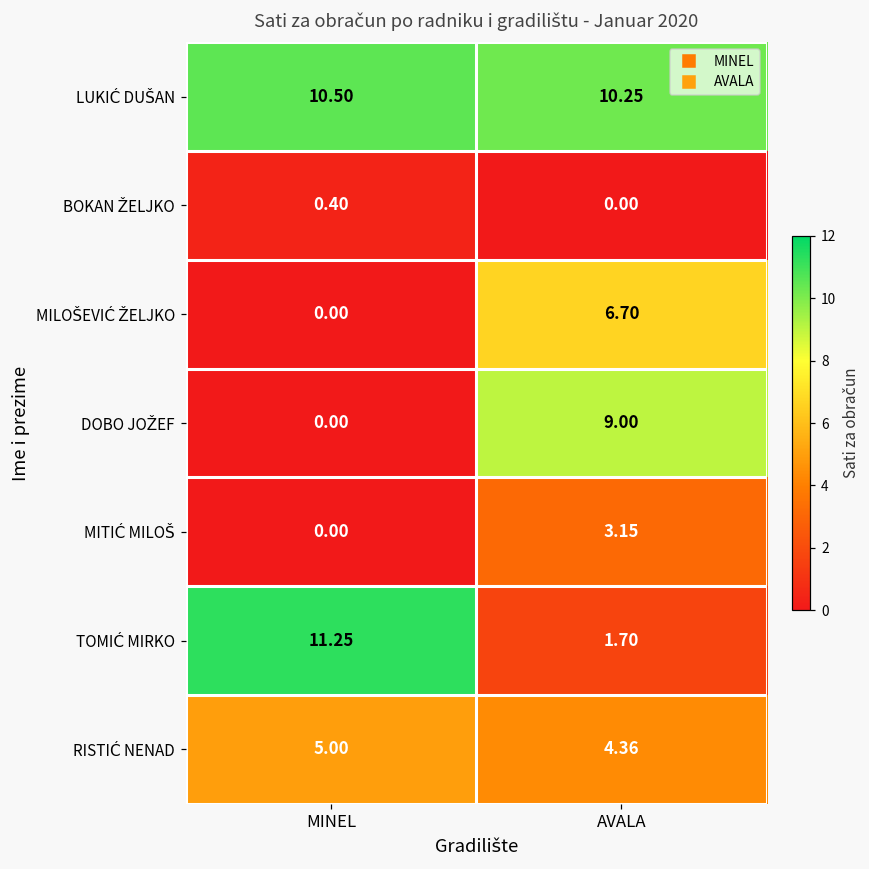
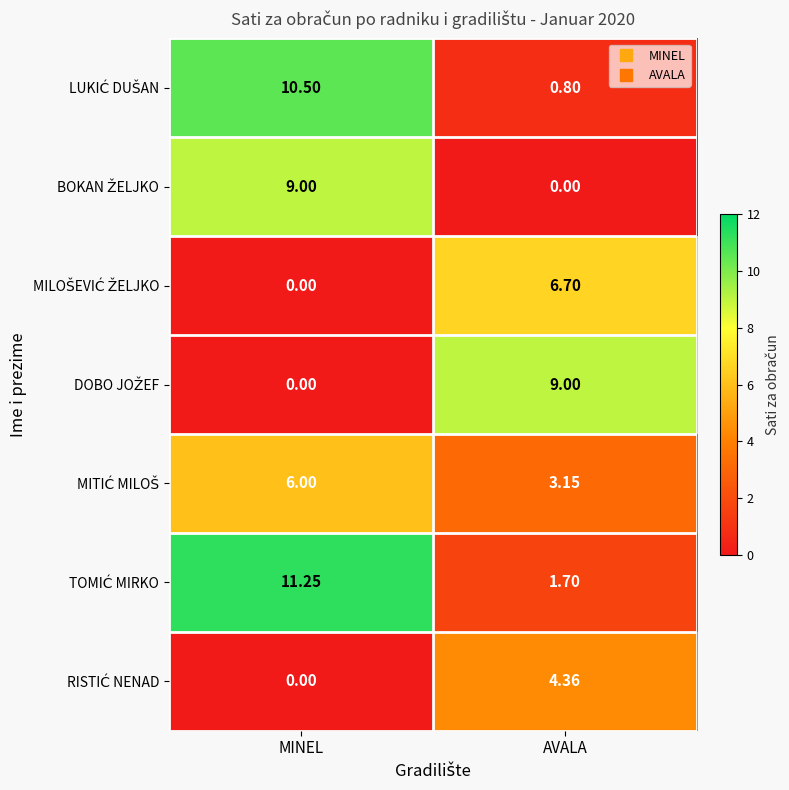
  {
    "LUKIĆ DUŠAN": {
      "MINEL": 10.50,
-     "AVALA": 10.25
+     "AVALA": 0.80
    },
    "BOKAN ŽELJKO": {
-     "MINEL": 0.40,
+     "MINEL": 9.00,
      "AVALA": 0.00
    },
    "MILOŠEVIĆ ŽELJKO": {
      "MINEL": 0.00,
      "AVALA": 6.70
    },
    "DOBO JOŽEF": {
      "MINEL": 0.00,
      "AVALA": 9.00
    },
    "MITIĆ MILOŠ": {
-     "MINEL": 0.00,
+     "MINEL": 6.00,
      "AVALA": 3.15
    },
    "TOMIĆ MIRKO": {
      "MINEL": 11.25,
      "AVALA": 1.70
    },
    "RISTIĆ NENAD": {
-     "MINEL": 5.00,
+     "MINEL": 0.00,
      "AVALA": 4.36
    }
  }
